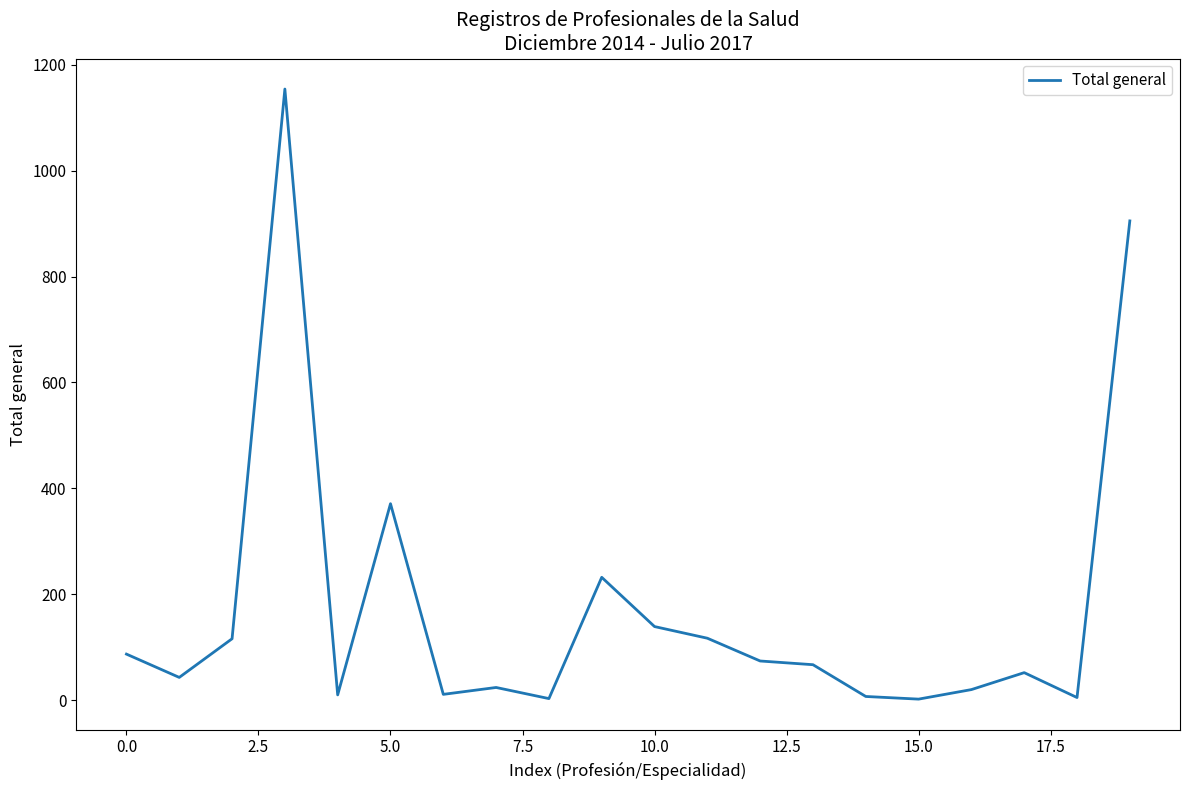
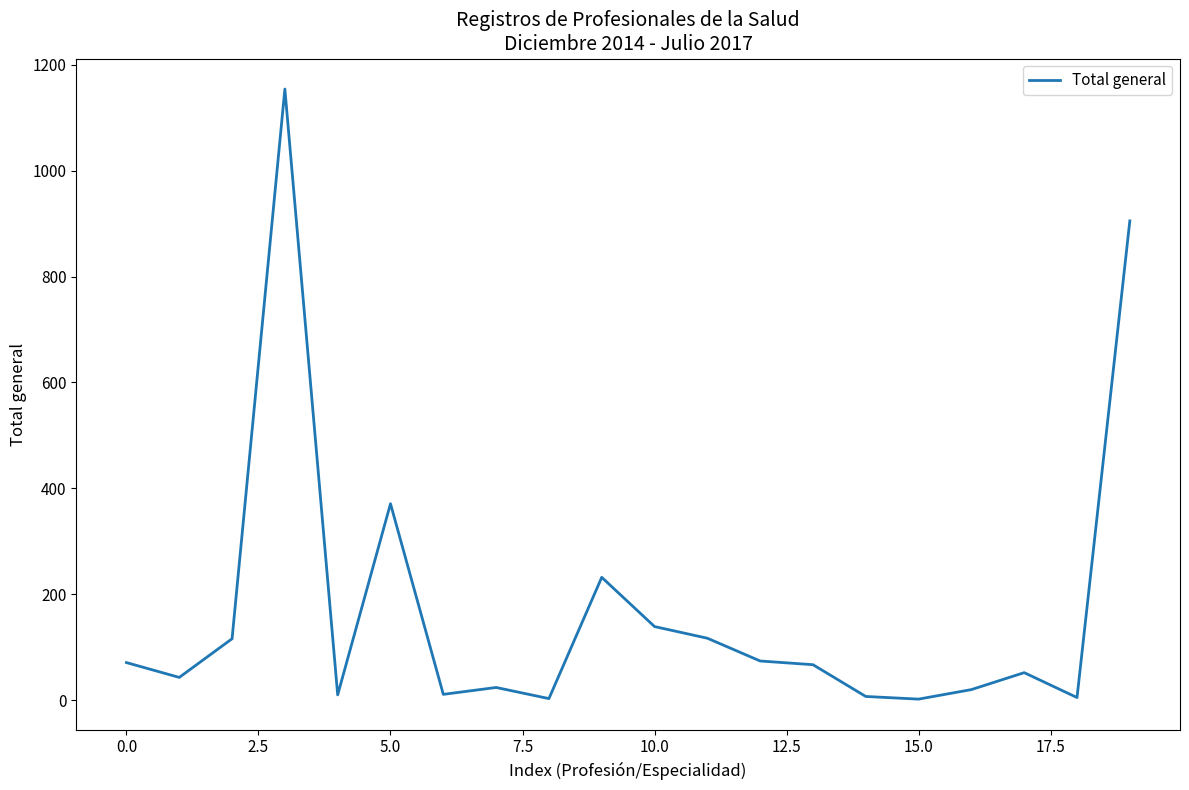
  {
-   "0.0": 90,
+   "0.0": 70,
    "5.0": 370,
    "10.0": 140,
    "15.0": 0
  }
